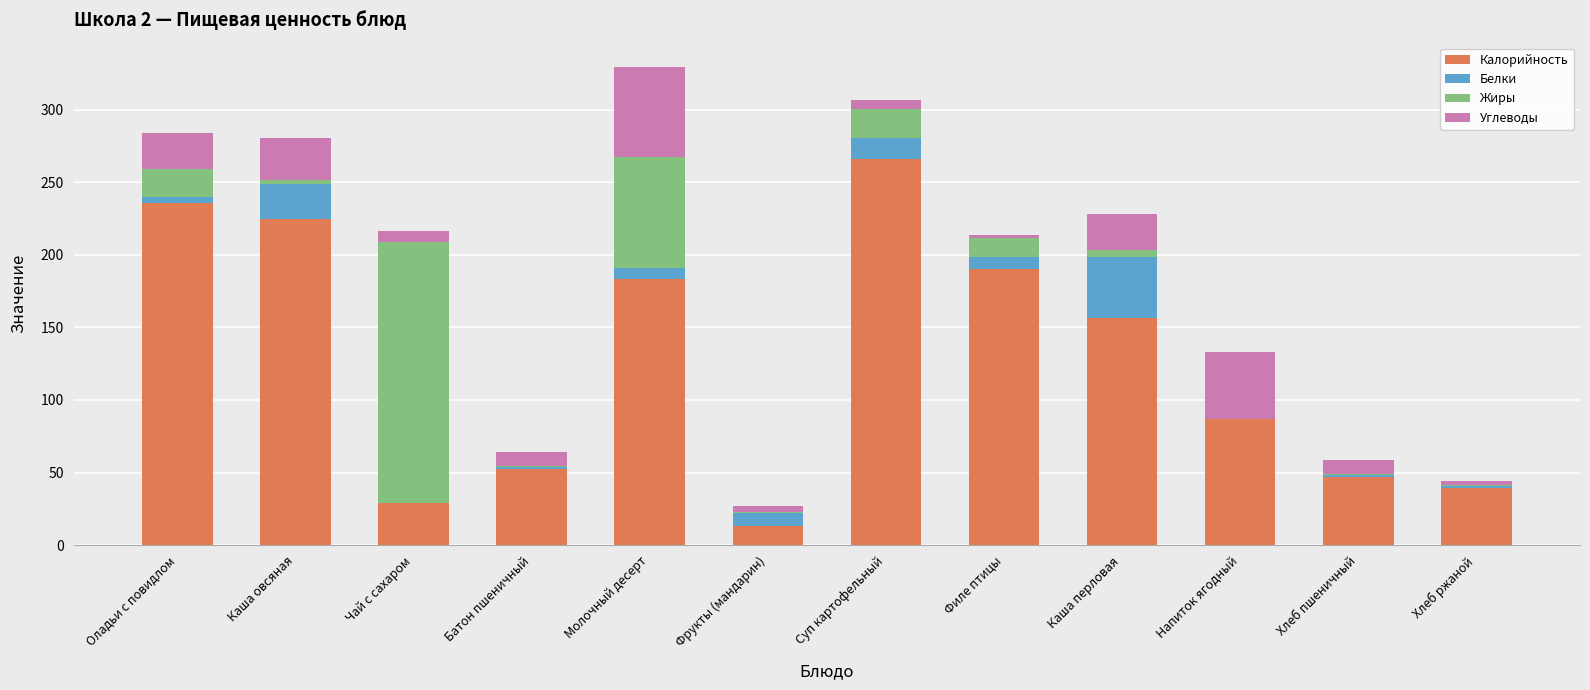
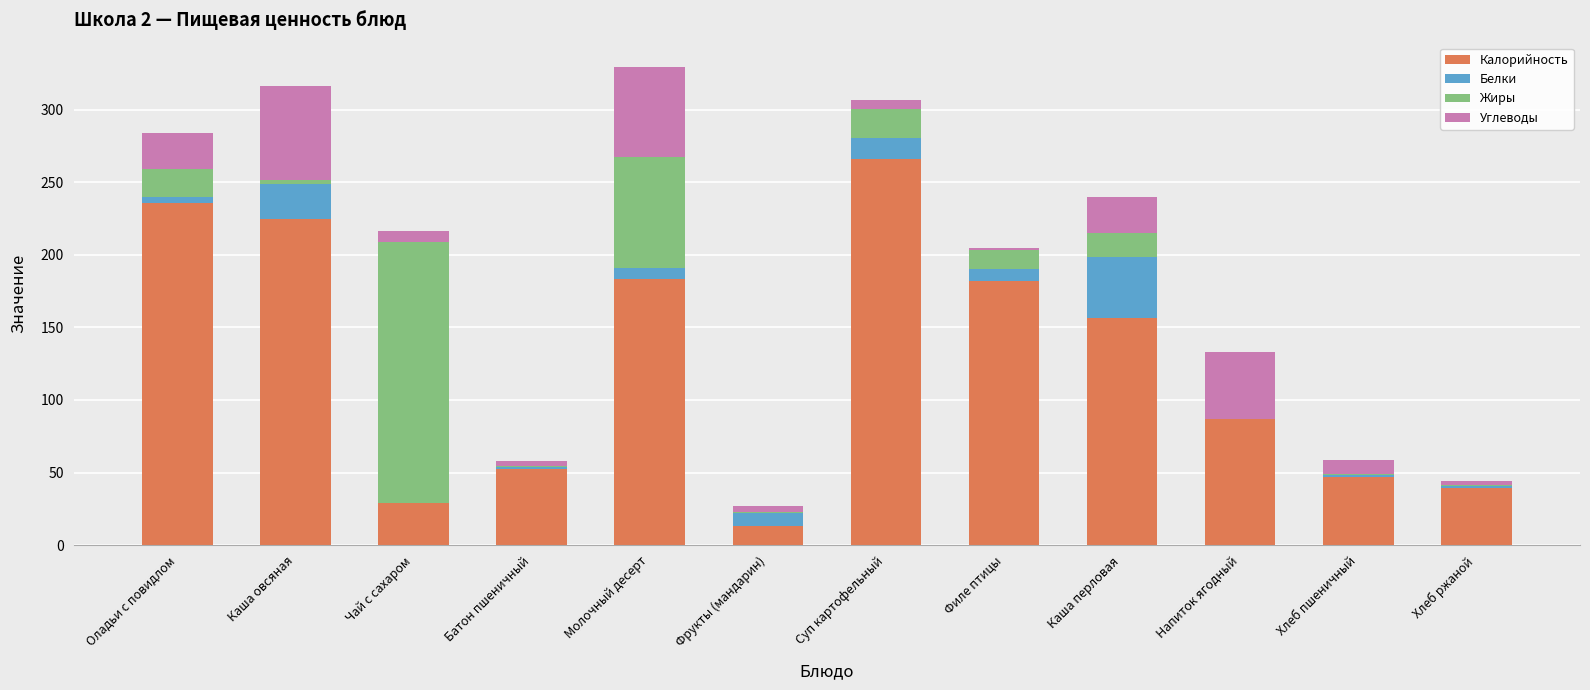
  {
    "Калорийность": {
      "Оладьи с повидлом": 236,
      "Каша овсяная": 225,
      "Чай с сахаром": 29,
      "Батон пшеничный": 52,
      "Молочный десерт": 183,
      "Фрукты (мандарин)": 13,
      "Суп картофельный": 266,
-     "Филе птицы": 190,
+     "Филе птицы": 182,
      "Каша перловая": 157,
      "Напиток ягодный": 87,
      "Хлеб пшеничный": 47,
      "Хлеб ржаной": 40
    },
    "Белки": {
      "Оладьи с повидлом": 4,
      "Каша овсяная": 24,
      "Чай с сахаром": 0,
      "Молочный десерт": 7,
      "Фрукты (мандарин)": 9,
      "Суп картофельный": 14,
      "Филе птицы": 8,
      "Каша перловая": 42,
      "Напиток ягодный": 0
    },
    "Жиры": {
      "Оладьи с повидлом": 19,
      "Каша овсяная": 3,
      "Чай с сахаром": 180,
      "Молочный десерт": 77,
      "Суп картофельный": 20,
      "Филе птицы": 13,
-     "Каша перловая": 5,
+     "Каша перловая": 17,
      "Напиток ягодный": 0
    },
    "Углеводы": {
      "Оладьи с повидлом": 25,
-     "Каша овсяная": 29,
+     "Каша овсяная": 64,
      "Чай с сахаром": 7,
-     "Батон пшеничный": 10,
+     "Батон пшеничный": 3,
      "Молочный десерт": 62,
      "Фрукты (мандарин)": 5,
      "Суп картофельный": 6,
      "Каша перловая": 25,
      "Напиток ягодный": 46,
      "Хлеб пшеничный": 10,
      "Хлеб ржаной": 3
    }
  }
